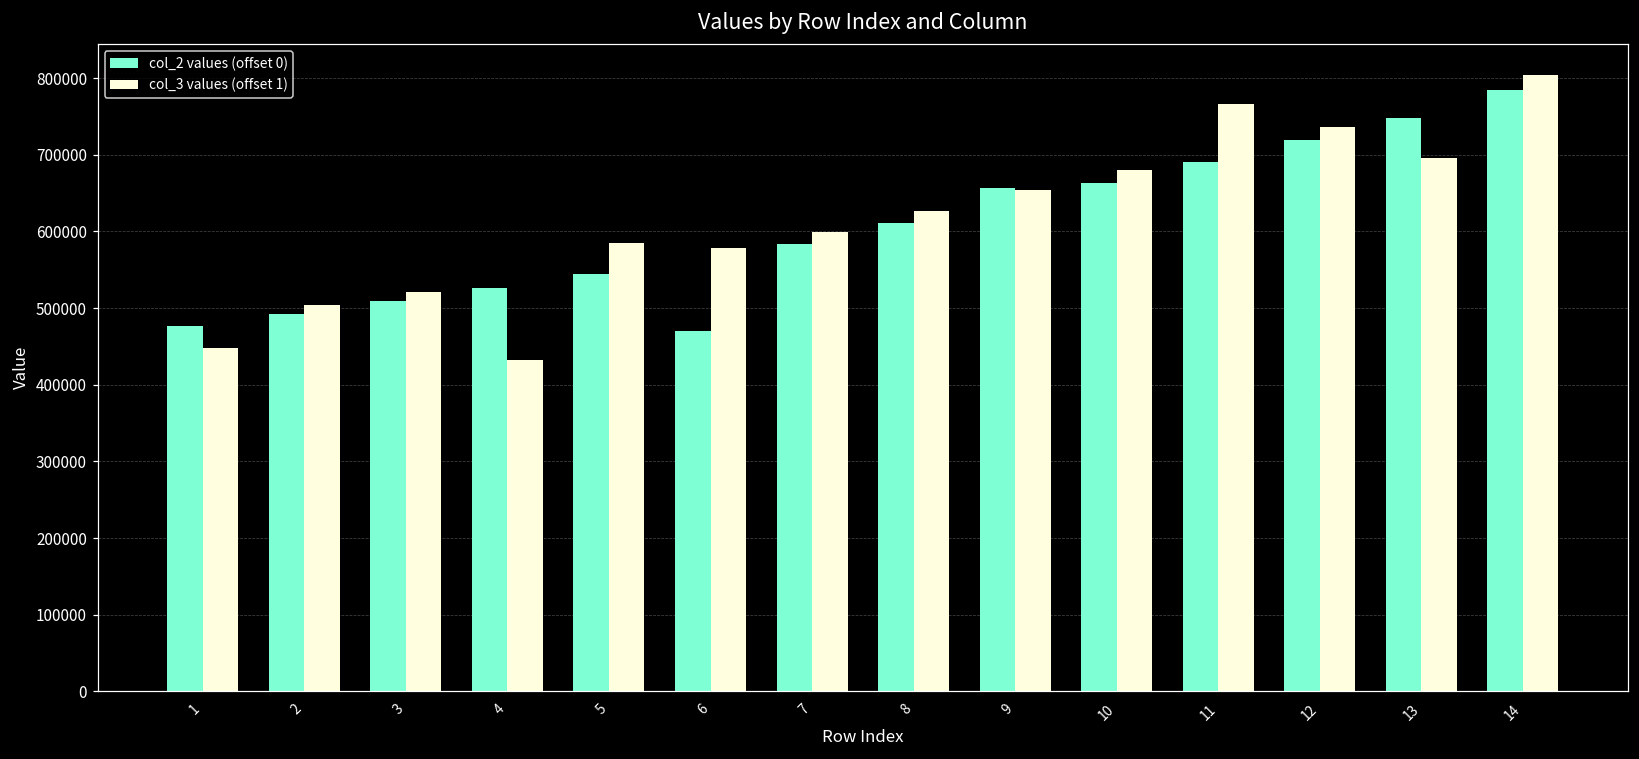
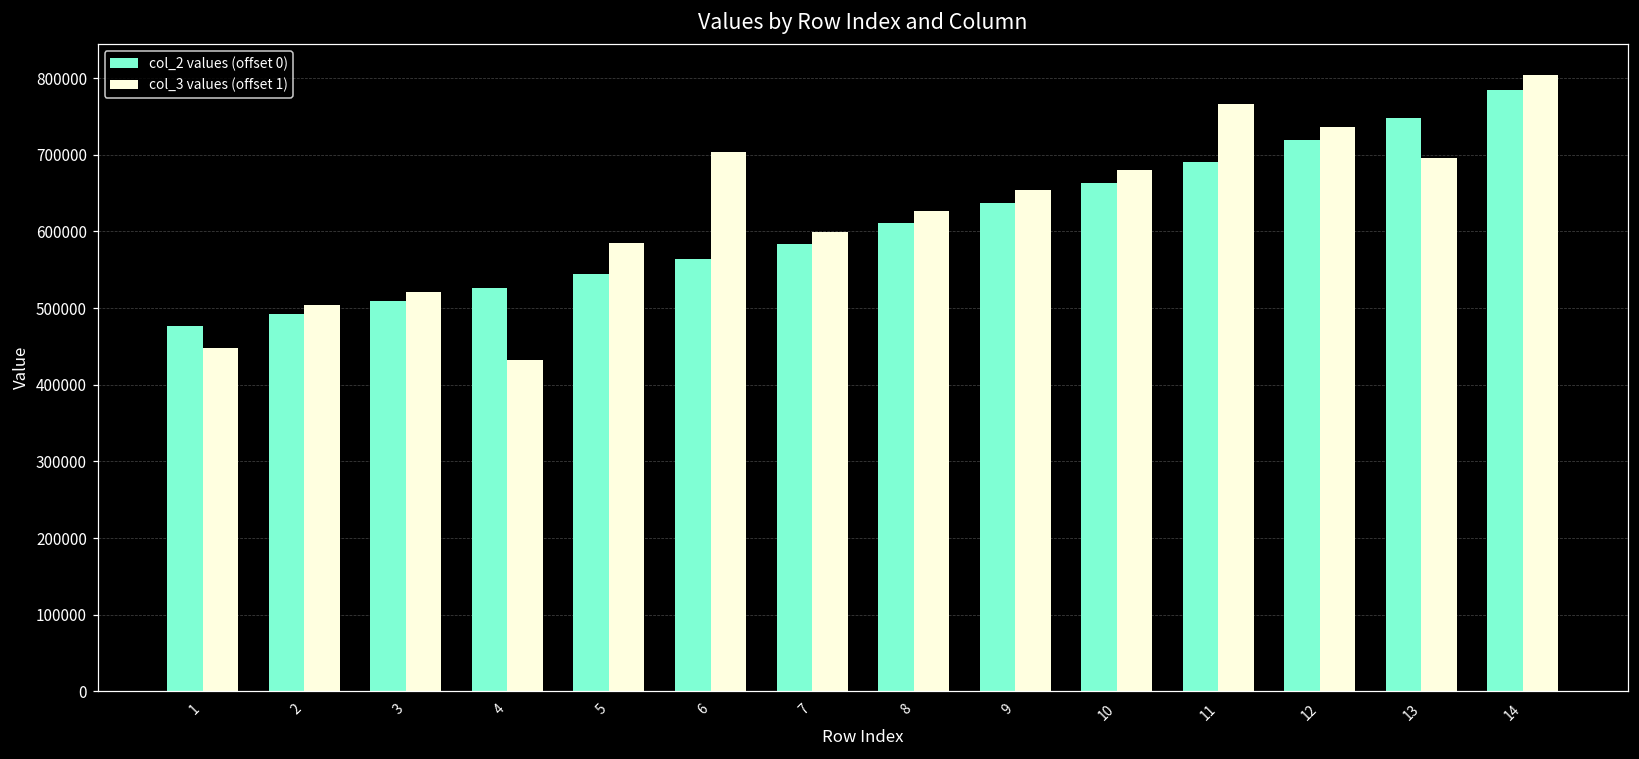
  {
    "col_2 values (offset 0)": {
      "1": 480000,
      "2": 490000,
      "3": 510000,
      "4": 530000,
      "5": 540000,
-     "6": 470000,
+     "6": 560000,
      "7": 580000,
      "8": 610000,
-     "9": 660000,
+     "9": 640000,
      "10": 660000,
      "11": 690000,
      "12": 720000,
      "13": 750000,
      "14": 780000
    },
    "col_3 values (offset 1)": {
      "1": 450000,
      "2": 500000,
      "3": 520000,
      "4": 430000,
      "5": 590000,
-     "6": 580000,
+     "6": 700000,
      "7": 600000,
      "8": 630000,
      "9": 650000,
      "10": 680000,
      "11": 770000,
      "12": 740000,
      "13": 700000,
      "14": 800000
    }
  }
